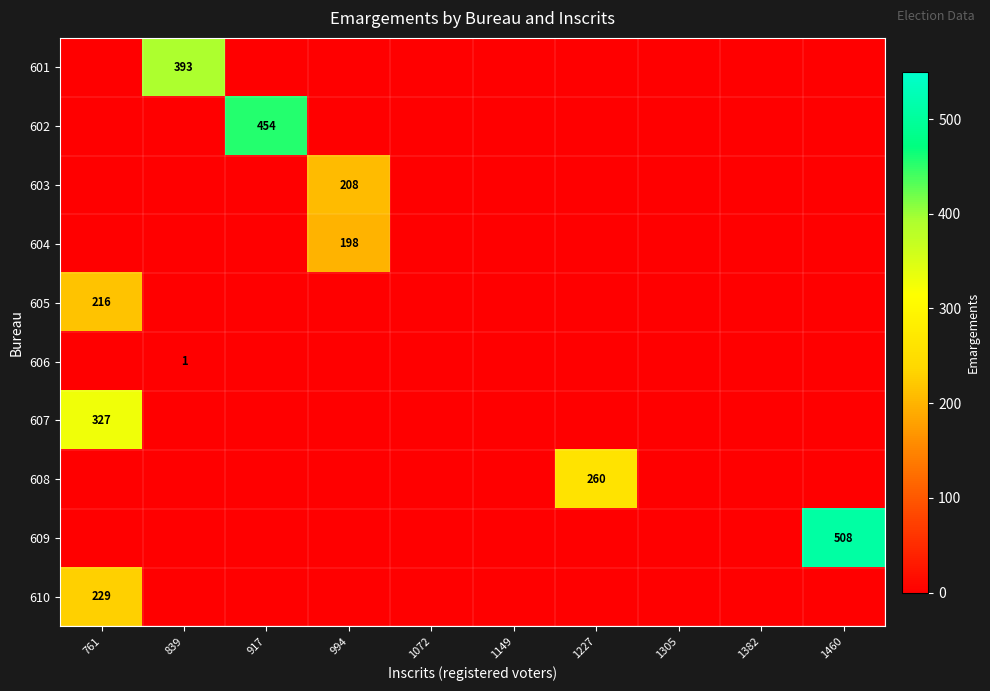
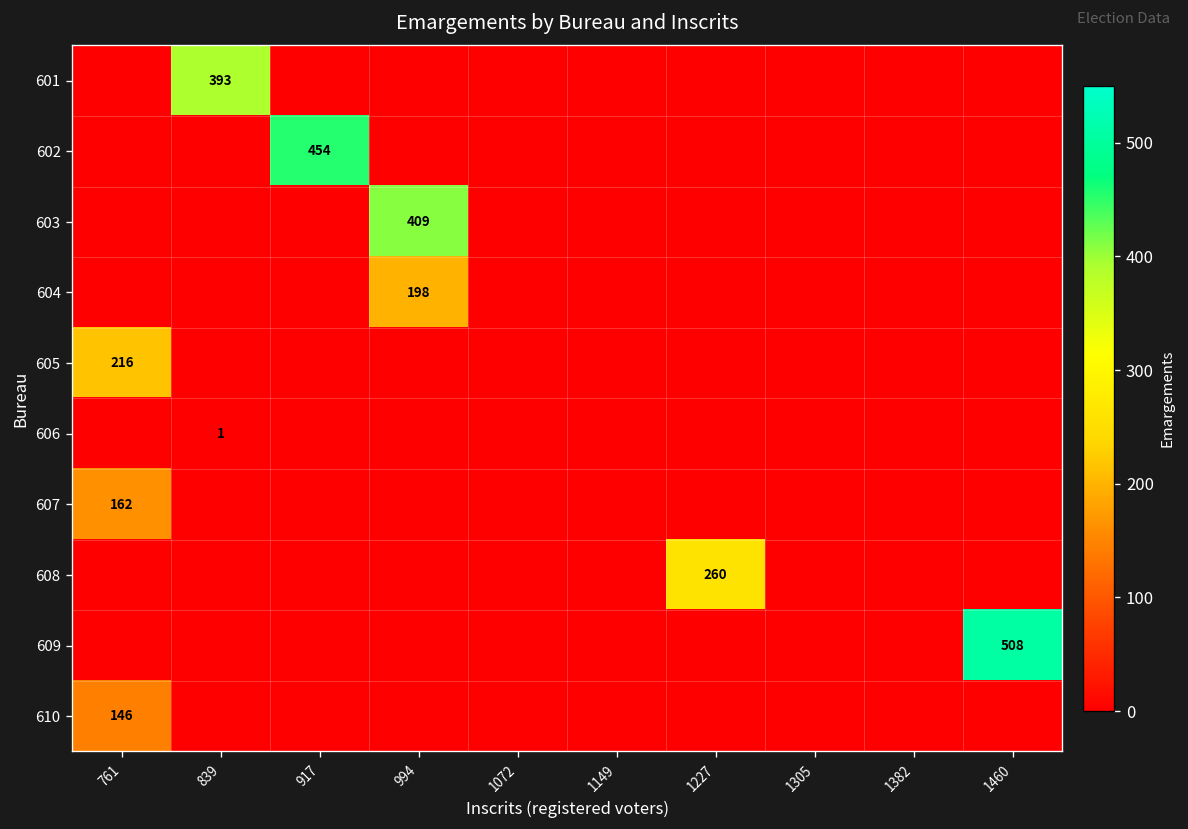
  {
    "601": {
      "839": 393
    },
    "602": {
      "917": 454
    },
    "603": {
-     "994": 208
+     "994": 409
    },
    "604": {
      "994": 198
    },
    "605": {
      "761": 216
    },
    "606": {
      "839": 1
    },
    "607": {
-     "761": 327
+     "761": 162
    },
    "608": {
      "1227": 260
    },
    "609": {
      "1460": 508
    },
    "610": {
-     "761": 229
+     "761": 146
    }
  }
